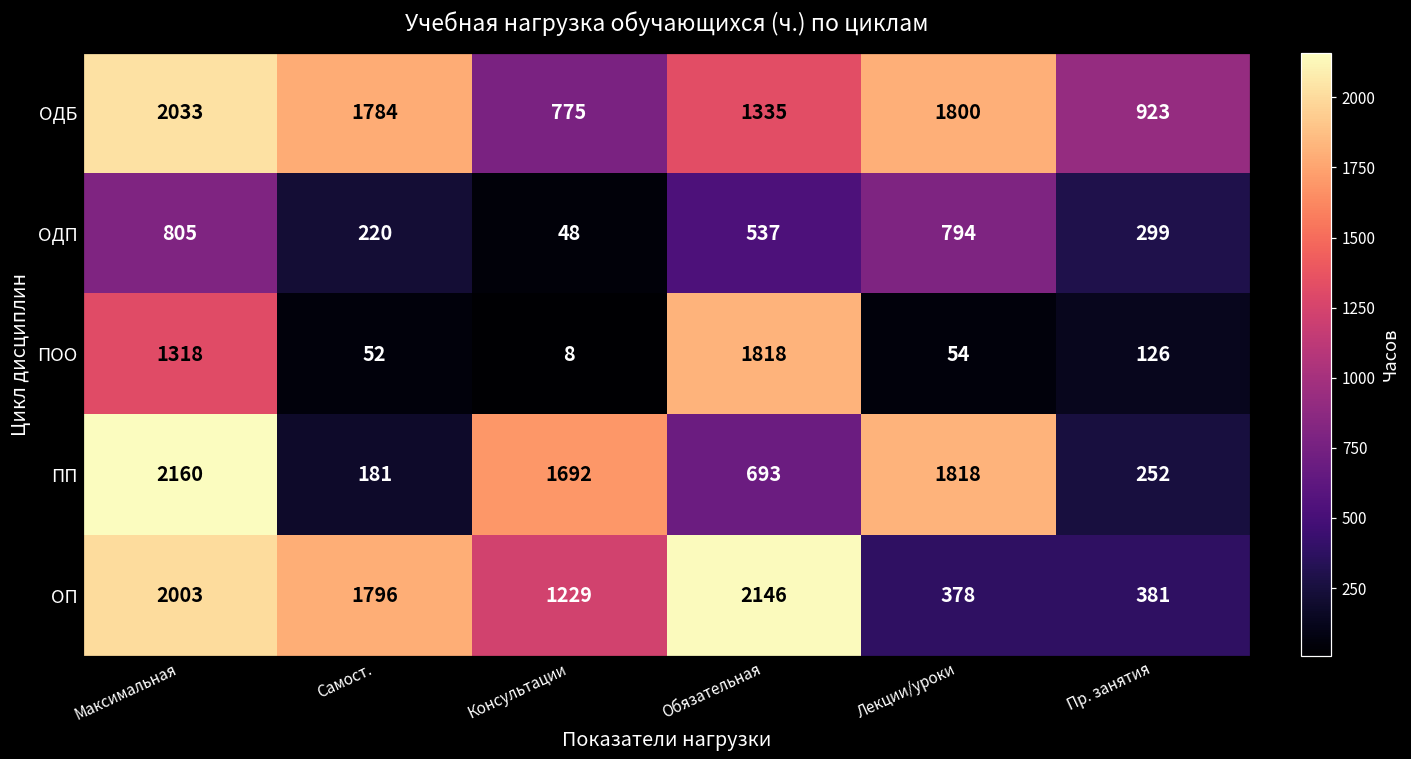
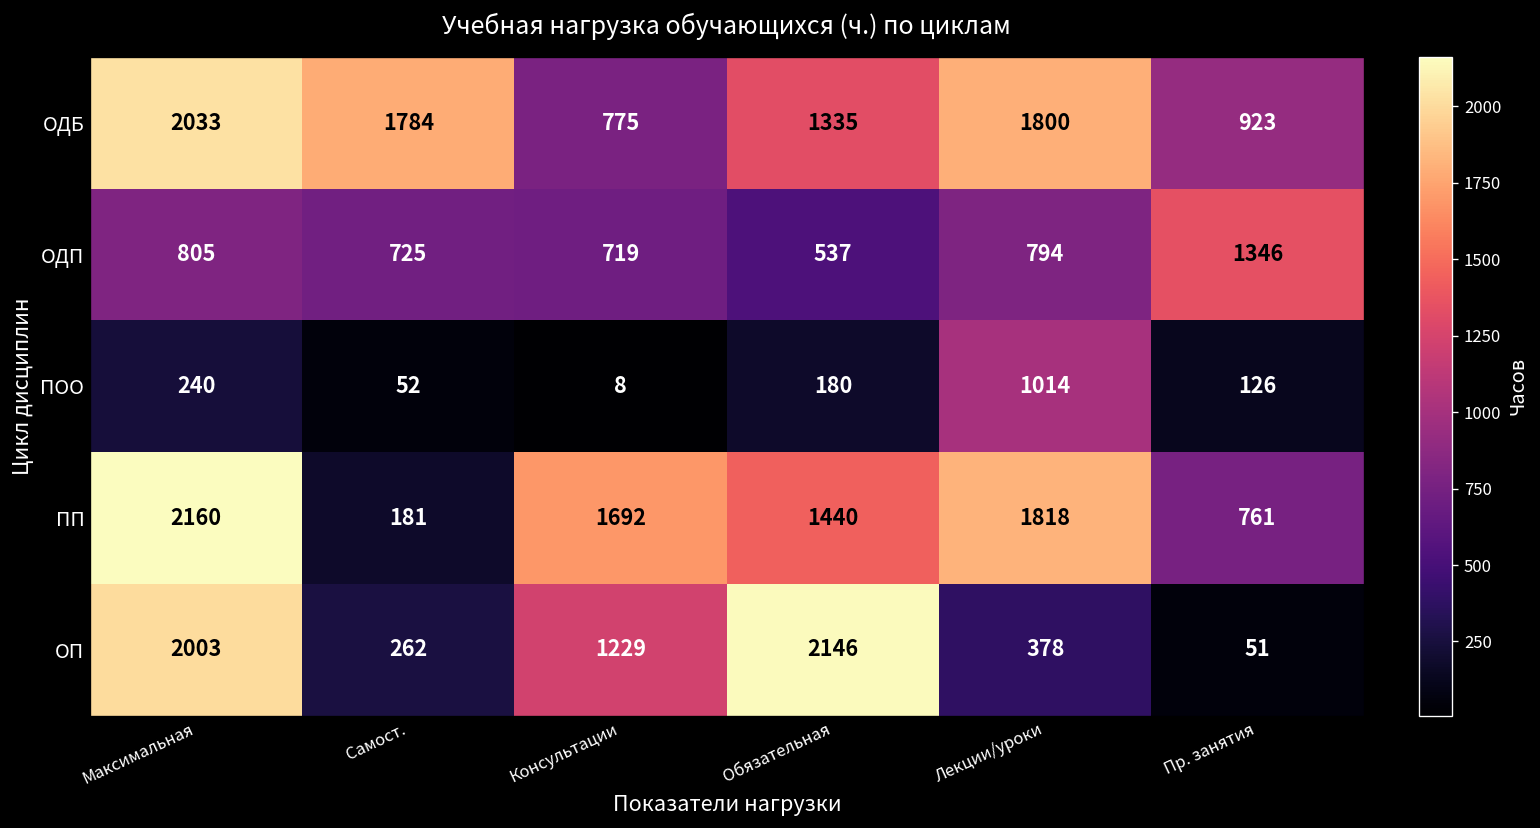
  {
    "ОДБ": {
      "Максимальная": 2033,
      "Самост.": 1784,
      "Консультации": 775,
      "Обязательная": 1335,
      "Лекции/уроки": 1800,
      "Пр. занятия": 923
    },
    "ОДП": {
      "Максимальная": 805,
-     "Самост.": 220,
-     "Консультации": 48,
+     "Самост.": 725,
+     "Консультации": 719,
      "Обязательная": 537,
      "Лекции/уроки": 794,
-     "Пр. занятия": 299
+     "Пр. занятия": 1346
    },
    "ПОО": {
-     "Максимальная": 1318,
+     "Максимальная": 240,
      "Самост.": 52,
      "Консультации": 8,
-     "Обязательная": 1818,
-     "Лекции/уроки": 54,
+     "Обязательная": 180,
+     "Лекции/уроки": 1014,
      "Пр. занятия": 126
    },
    "ПП": {
      "Максимальная": 2160,
      "Самост.": 181,
      "Консультации": 1692,
-     "Обязательная": 693,
+     "Обязательная": 1440,
      "Лекции/уроки": 1818,
-     "Пр. занятия": 252
+     "Пр. занятия": 761
    },
    "ОП": {
      "Максимальная": 2003,
-     "Самост.": 1796,
+     "Самост.": 262,
      "Консультации": 1229,
      "Обязательная": 2146,
      "Лекции/уроки": 378,
-     "Пр. занятия": 381
+     "Пр. занятия": 51
    }
  }
